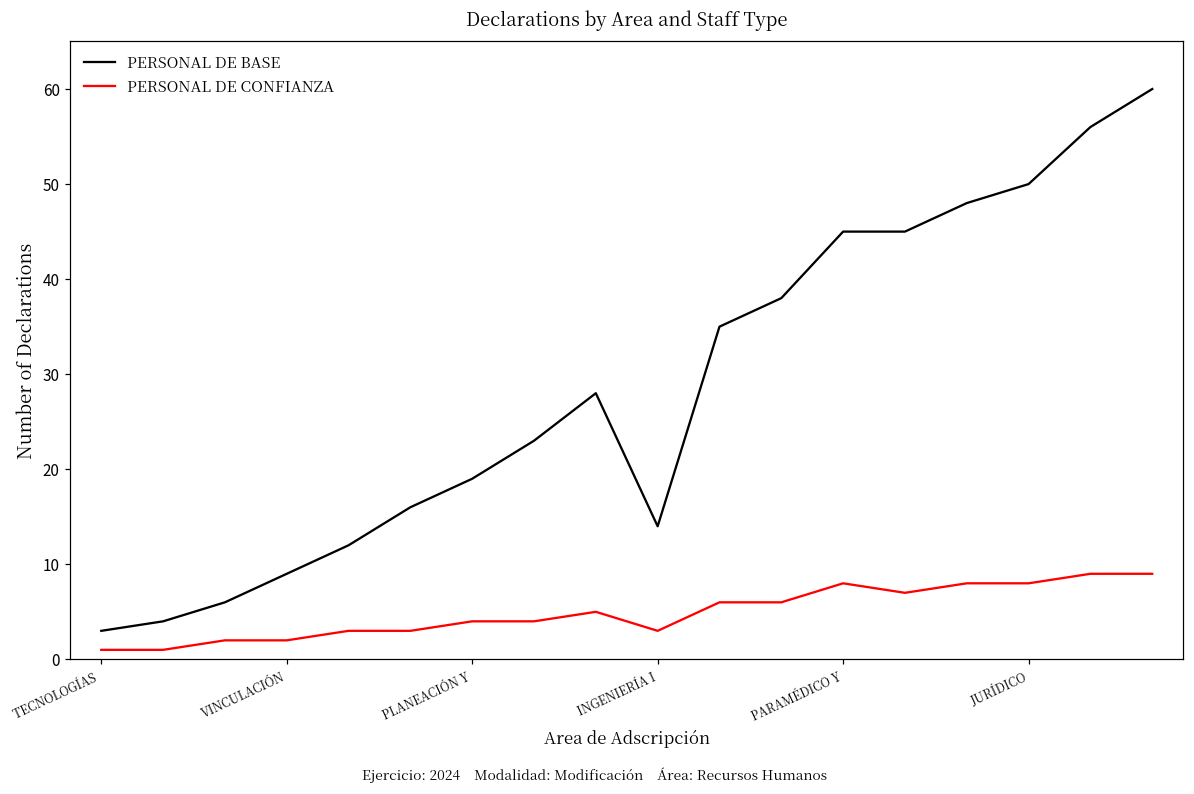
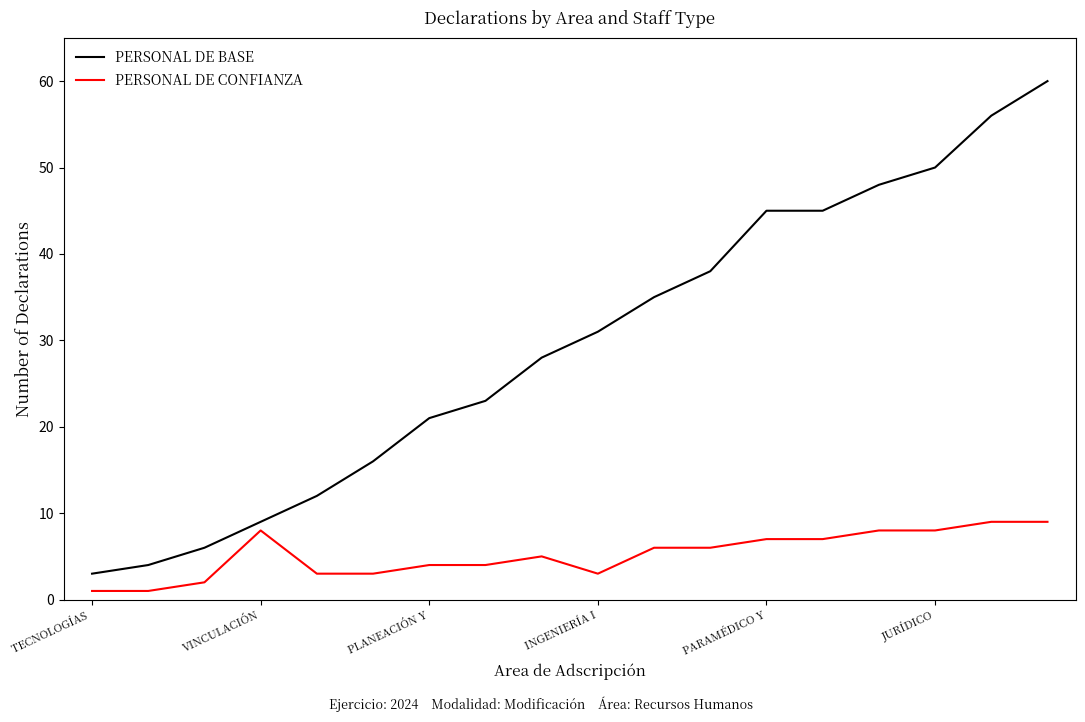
  {
    "PERSONAL DE BASE": {
      "TECNOLOGÍAS": 3,
      "VINCULACIÓN": 9,
-     "PLANEACIÓN Y": 19,
-     "INGENIERÍA I": 14,
+     "PLANEACIÓN Y": 21,
+     "INGENIERÍA I": 31,
      "PARAMÉDICO Y": 45,
      "JURÍDICO": 50
    },
    "PERSONAL DE CONFIANZA": {
      "TECNOLOGÍAS": 1,
-     "VINCULACIÓN": 2,
+     "VINCULACIÓN": 8,
      "PLANEACIÓN Y": 4,
      "INGENIERÍA I": 3,
-     "PARAMÉDICO Y": 8,
+     "PARAMÉDICO Y": 7,
      "JURÍDICO": 8
    }
  }
